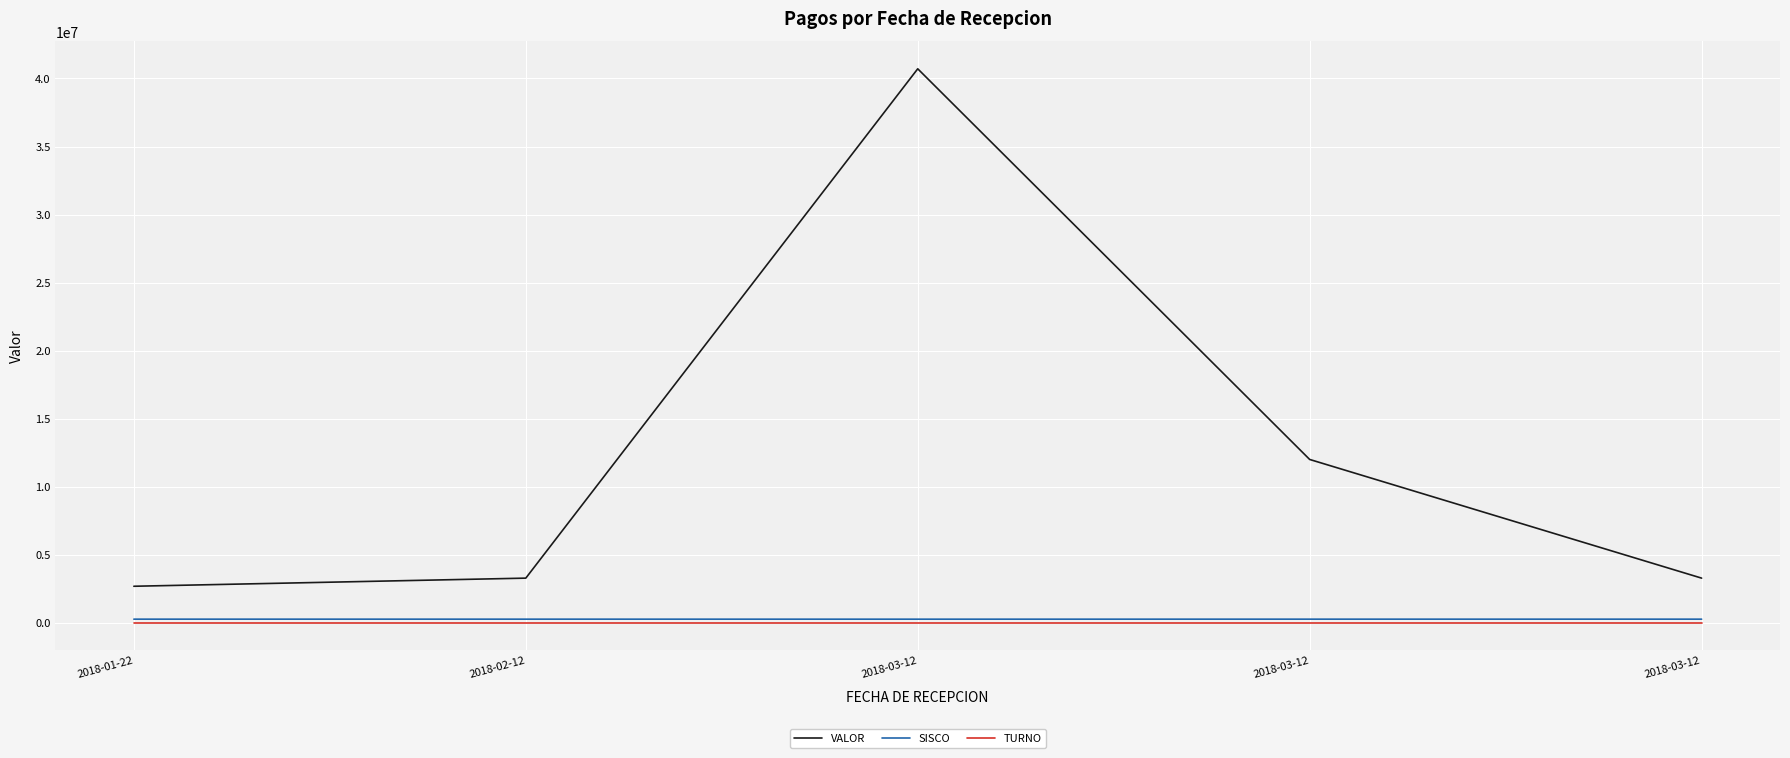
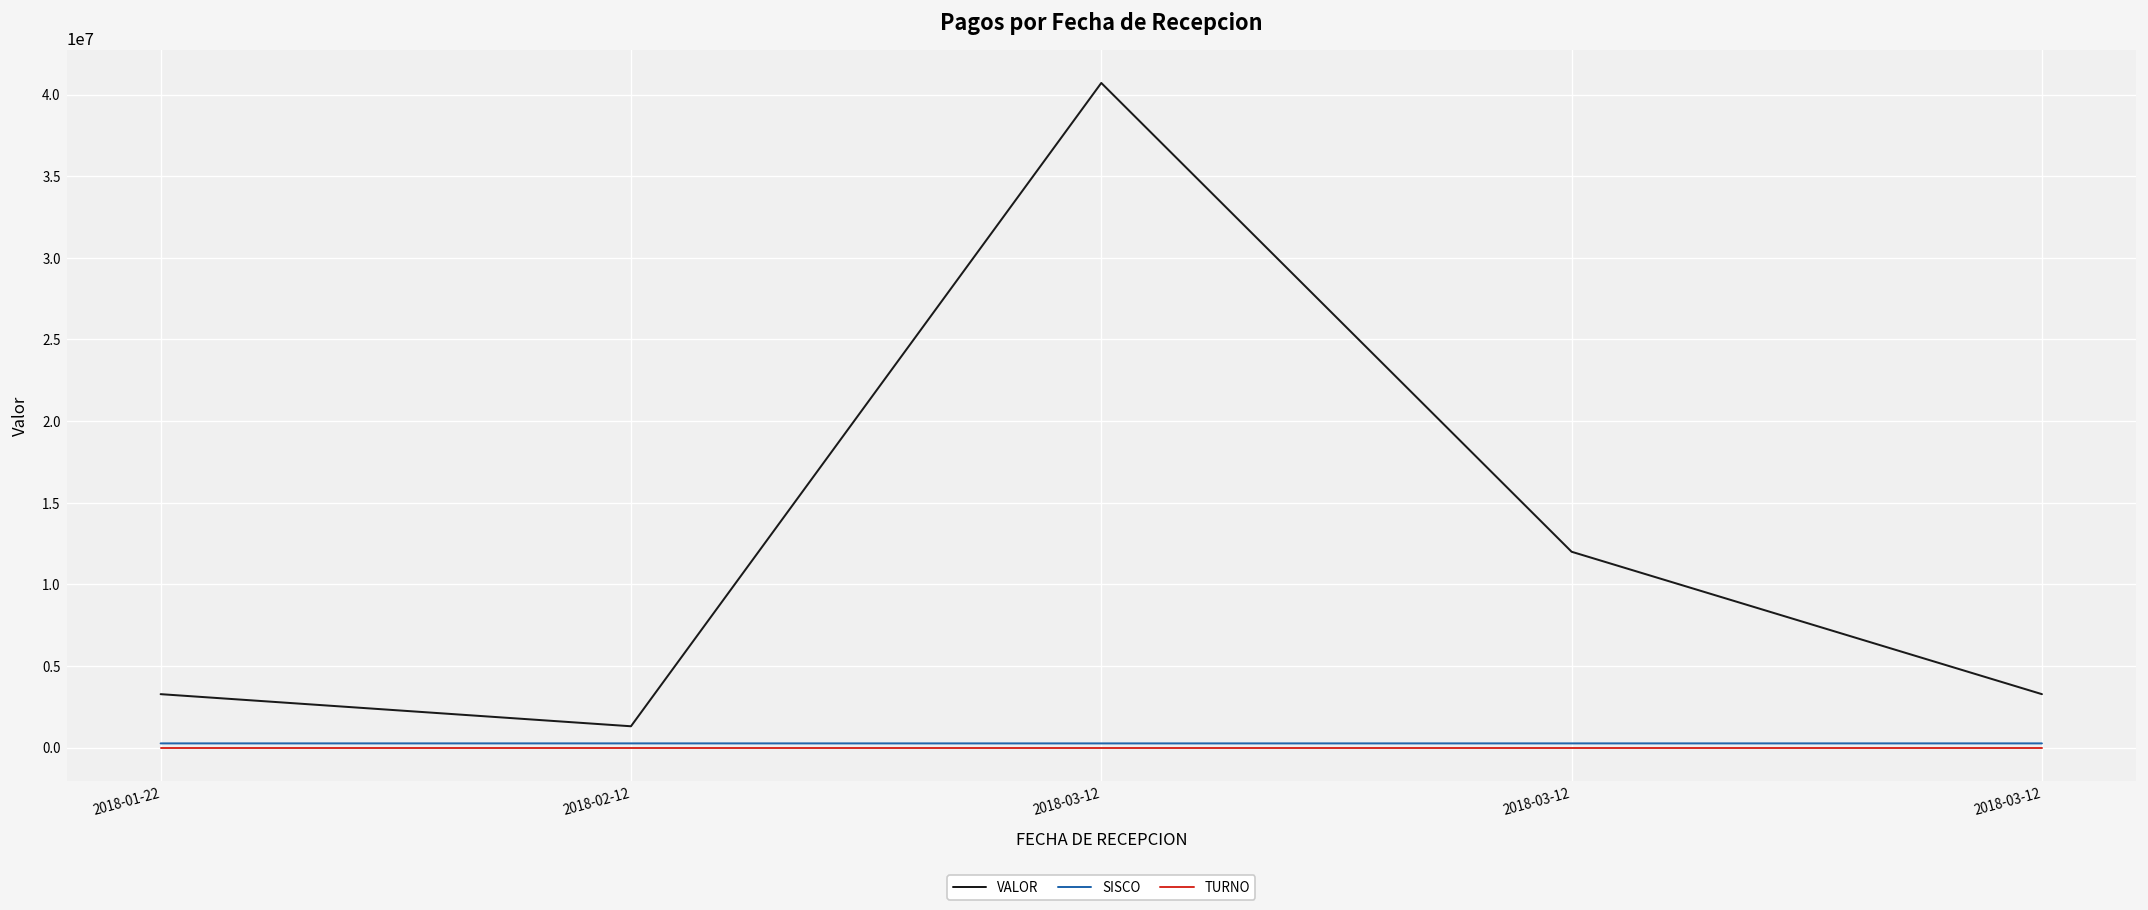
  {
    "VALOR": {
-     "2018-01-22": 2700000,
-     "2018-02-12": 3300000
+     "2018-01-22": 3300000,
+     "2018-02-12": 1300000
    },
    "SISCO": {
      "2018-01-22": 300000,
      "2018-02-12": 300000
    },
    "TURNO": {
      "2018-01-22": 0,
      "2018-02-12": 0
    }
  }
